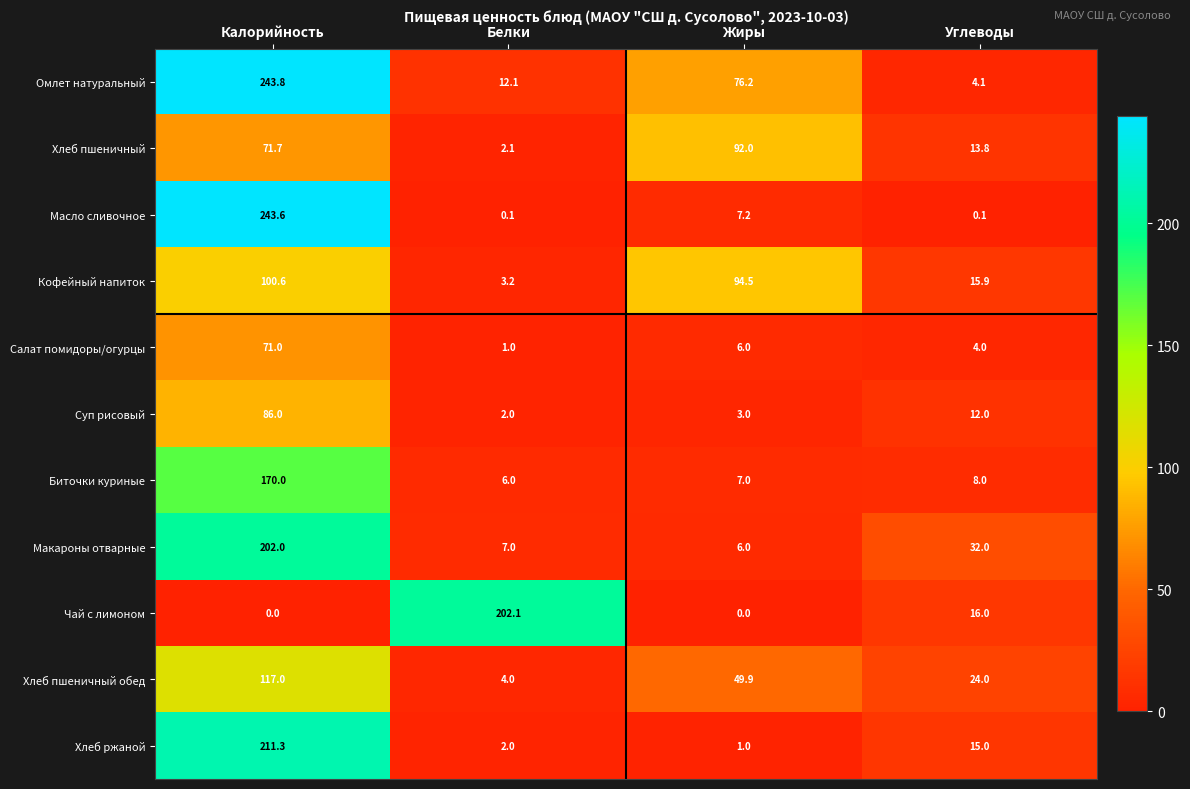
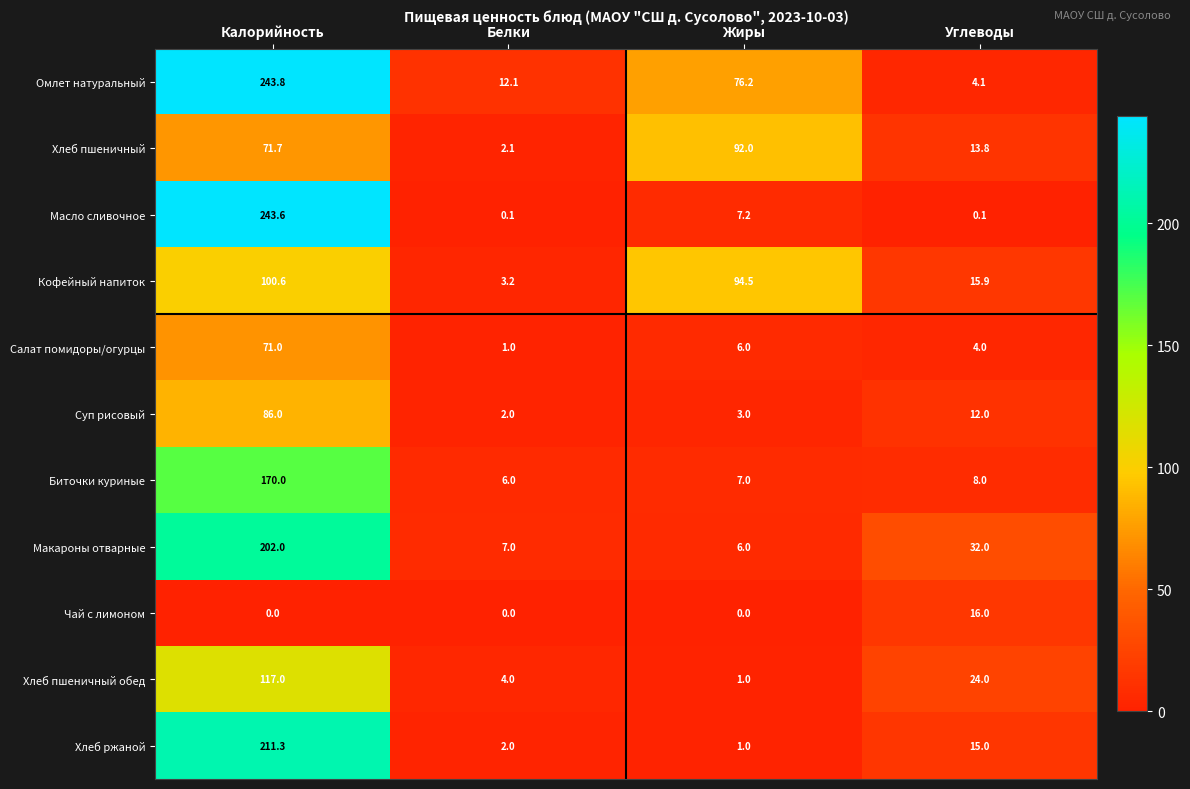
  {
    "Омлет натуральный": {
      "Калорийность": 243.8,
      "Белки": 12.1,
      "Жиры": 76.2,
      "Углеводы": 4.1
    },
    "Хлеб пшеничный": {
      "Калорийность": 71.7,
      "Белки": 2.1,
      "Жиры": 92.0,
      "Углеводы": 13.8
    },
    "Масло сливочное": {
      "Калорийность": 243.6,
      "Белки": 0.1,
      "Жиры": 7.2,
      "Углеводы": 0.1
    },
    "Кофейный напиток": {
      "Калорийность": 100.6,
      "Белки": 3.2,
      "Жиры": 94.5,
      "Углеводы": 15.9
    },
    "Салат помидоры/огурцы": {
      "Калорийность": 71.0,
      "Белки": 1.0,
      "Жиры": 6.0,
      "Углеводы": 4.0
    },
    "Суп рисовый": {
      "Калорийность": 86.0,
      "Белки": 2.0,
      "Жиры": 3.0,
      "Углеводы": 12.0
    },
    "Биточки куриные": {
      "Калорийность": 170.0,
      "Белки": 6.0,
      "Жиры": 7.0,
      "Углеводы": 8.0
    },
    "Макароны отварные": {
      "Калорийность": 202.0,
      "Белки": 7.0,
      "Жиры": 6.0,
      "Углеводы": 32.0
    },
    "Чай с лимоном": {
      "Калорийность": 0.0,
-     "Белки": 202.1,
+     "Белки": 0.0,
      "Жиры": 0.0,
      "Углеводы": 16.0
    },
    "Хлеб пшеничный обед": {
      "Калорийность": 117.0,
      "Белки": 4.0,
-     "Жиры": 49.9,
+     "Жиры": 1.0,
      "Углеводы": 24.0
    },
    "Хлеб ржаной": {
      "Калорийность": 211.3,
      "Белки": 2.0,
      "Жиры": 1.0,
      "Углеводы": 15.0
    }
  }
